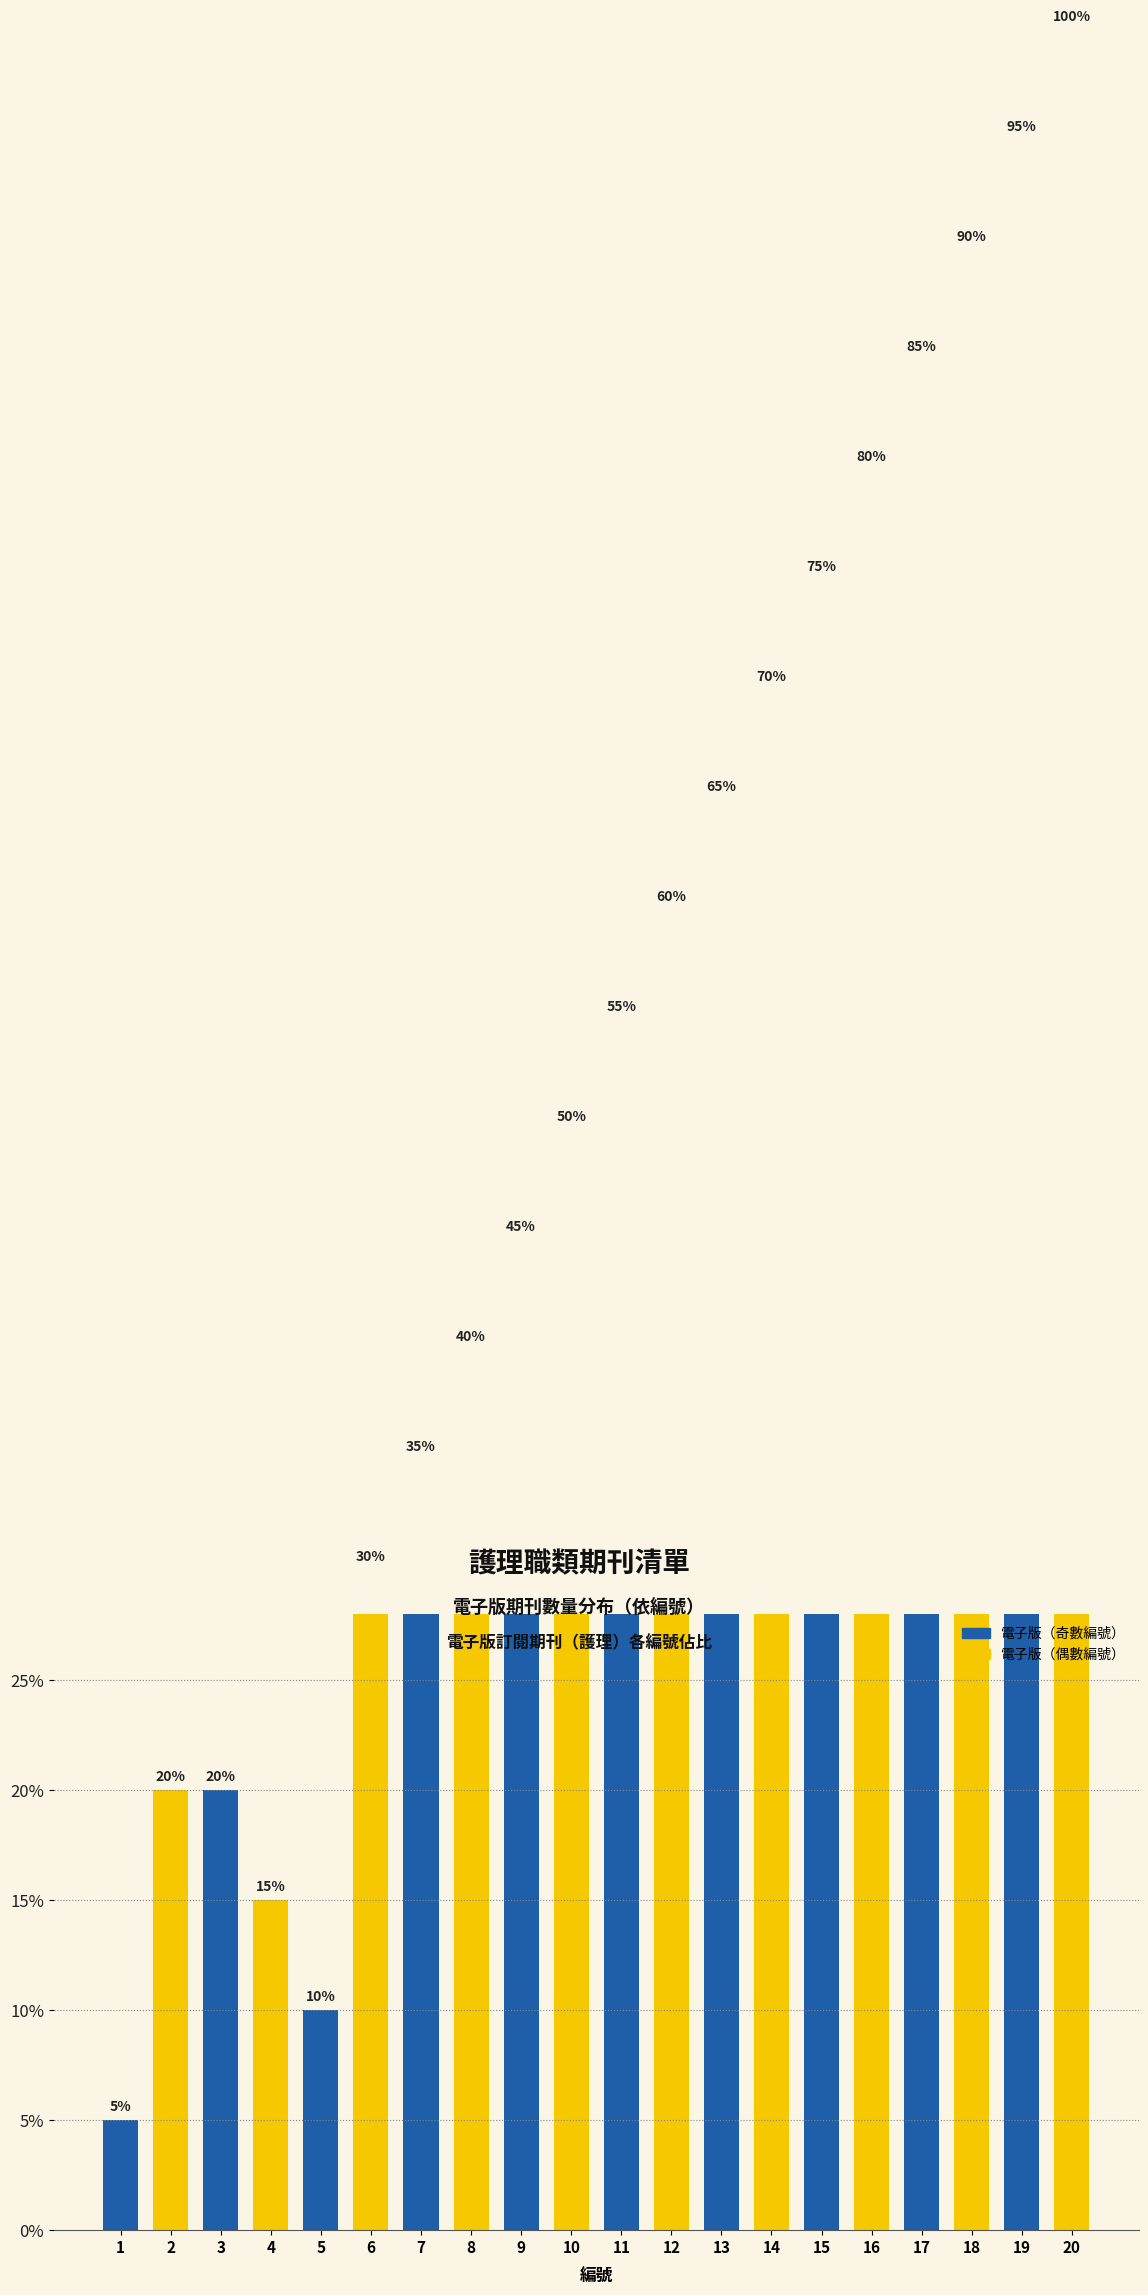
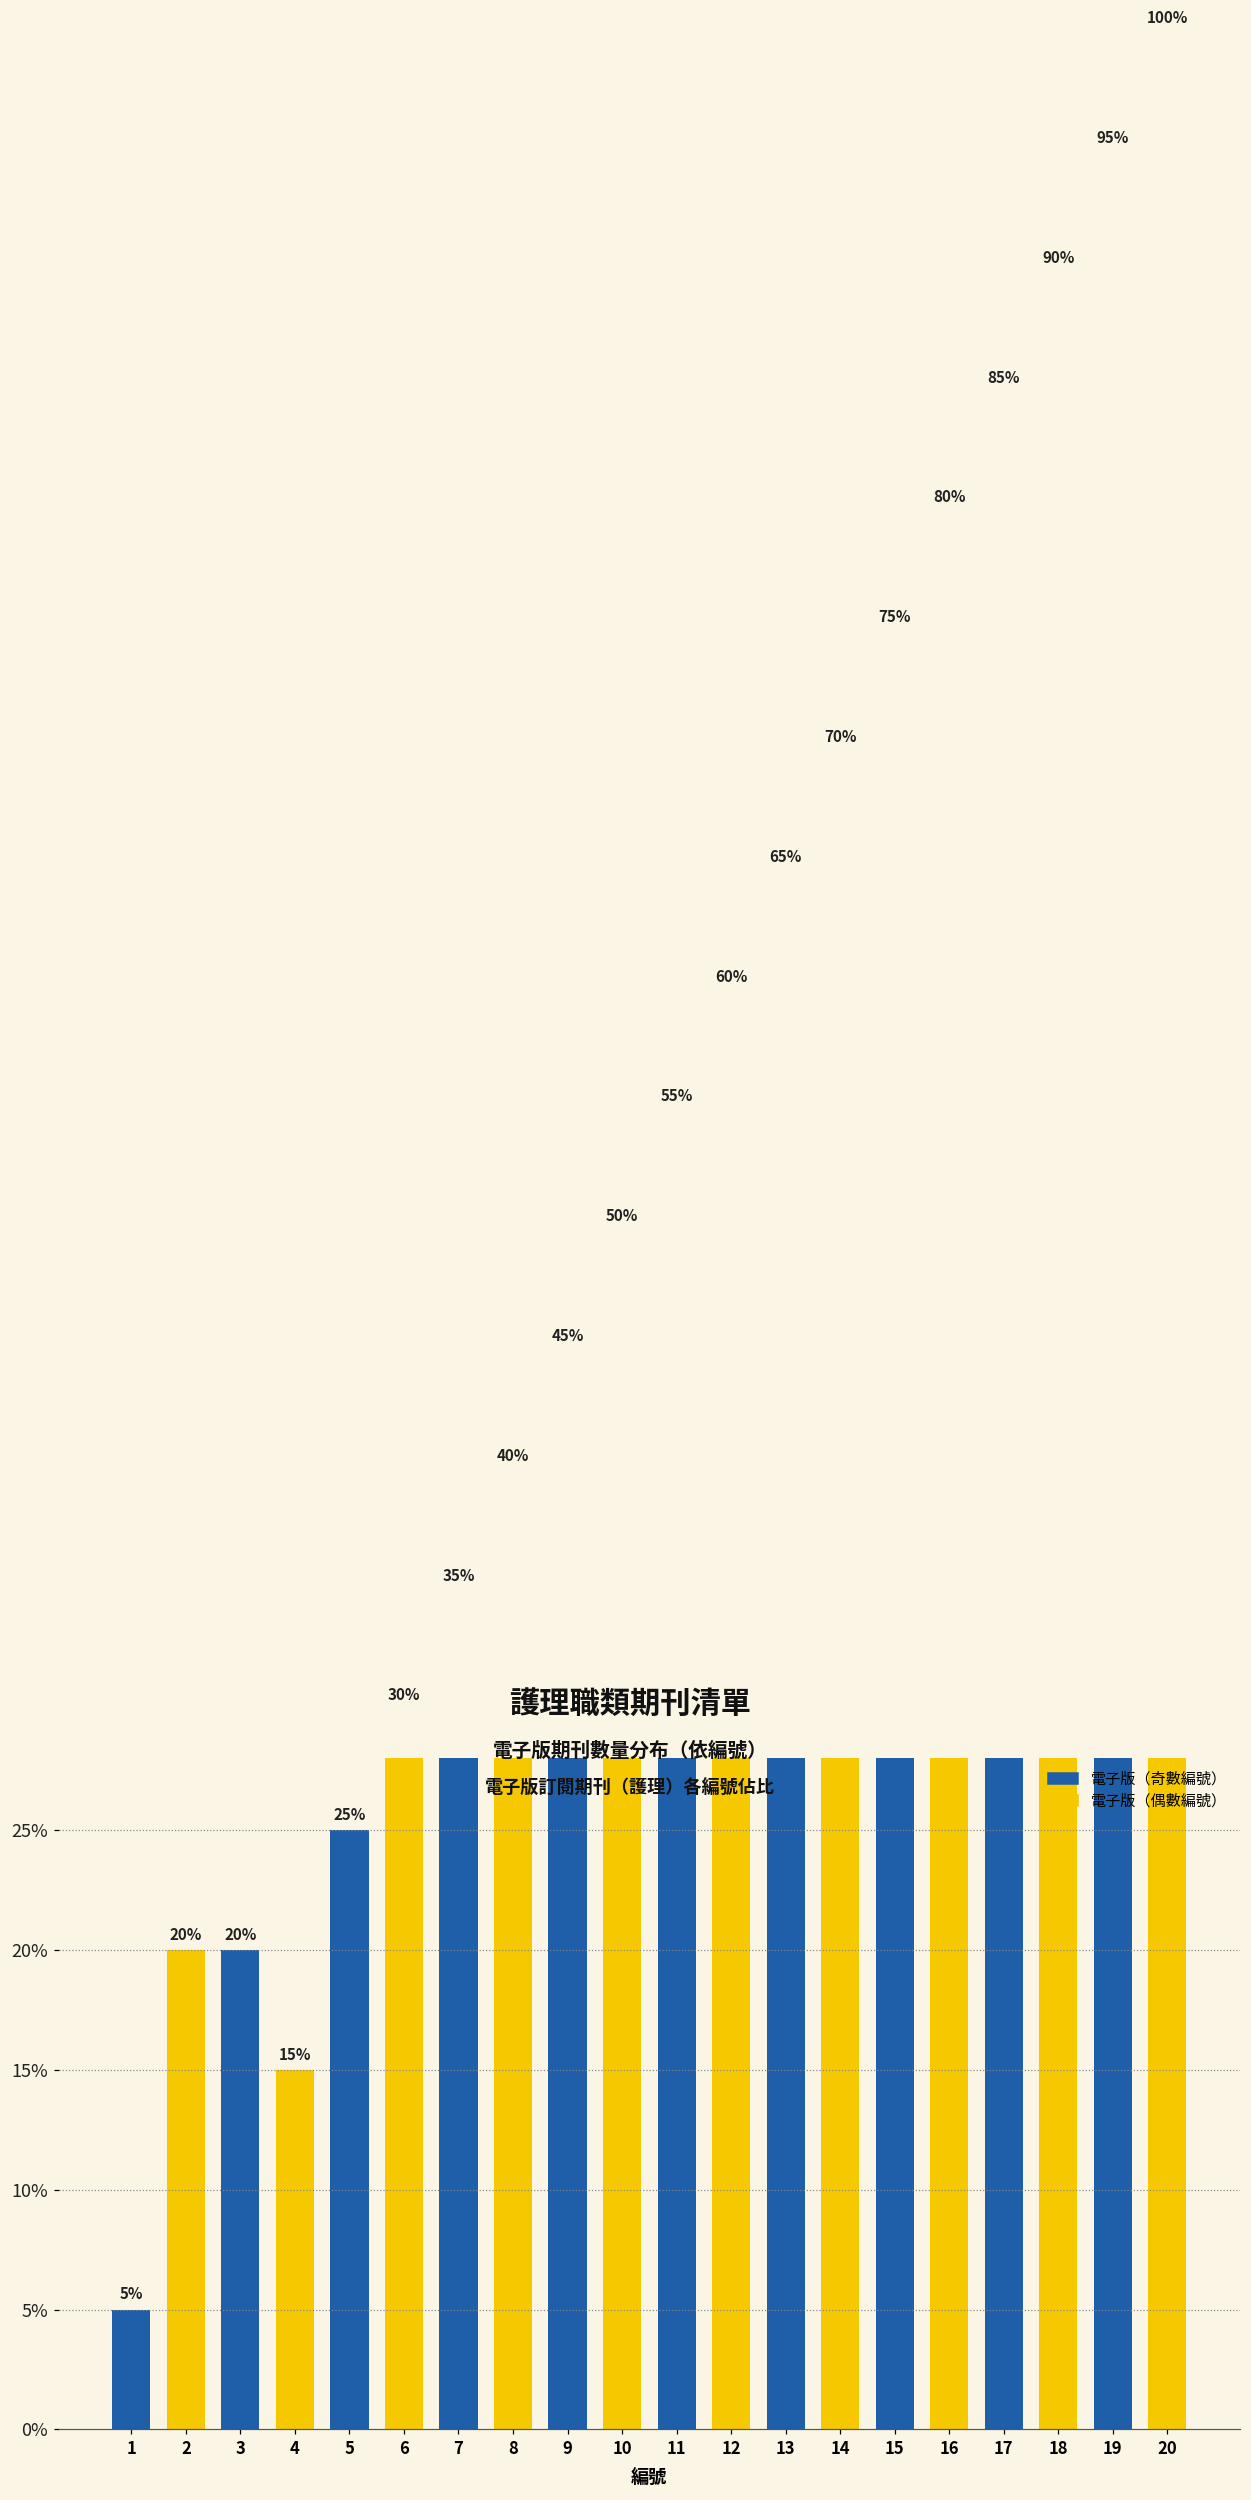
  {
    "1": "5%",
    "2": "20%",
    "3": "20%",
    "4": "15%",
-   "5": "10%"
+   "5": "25%"
  }
